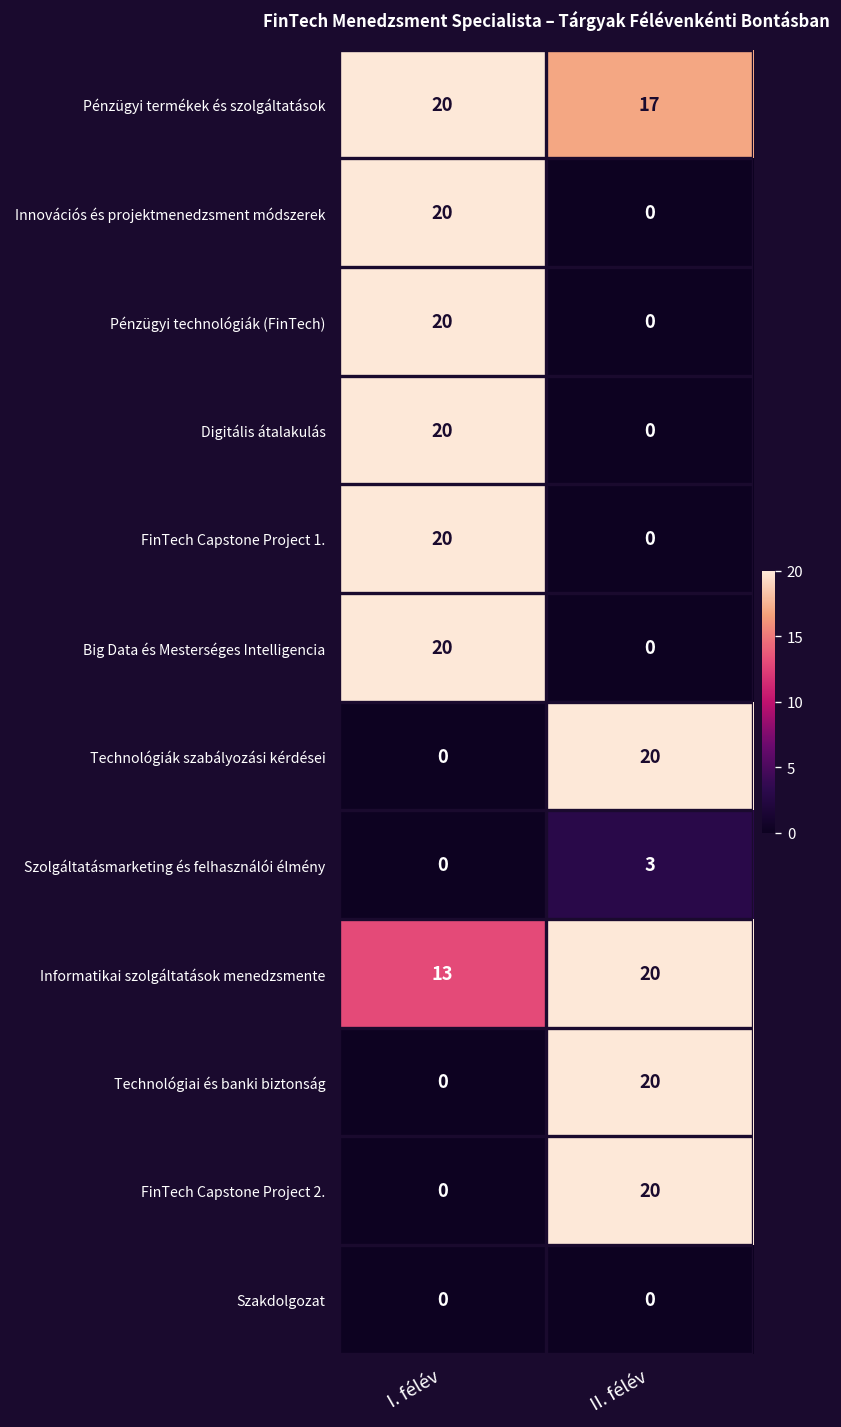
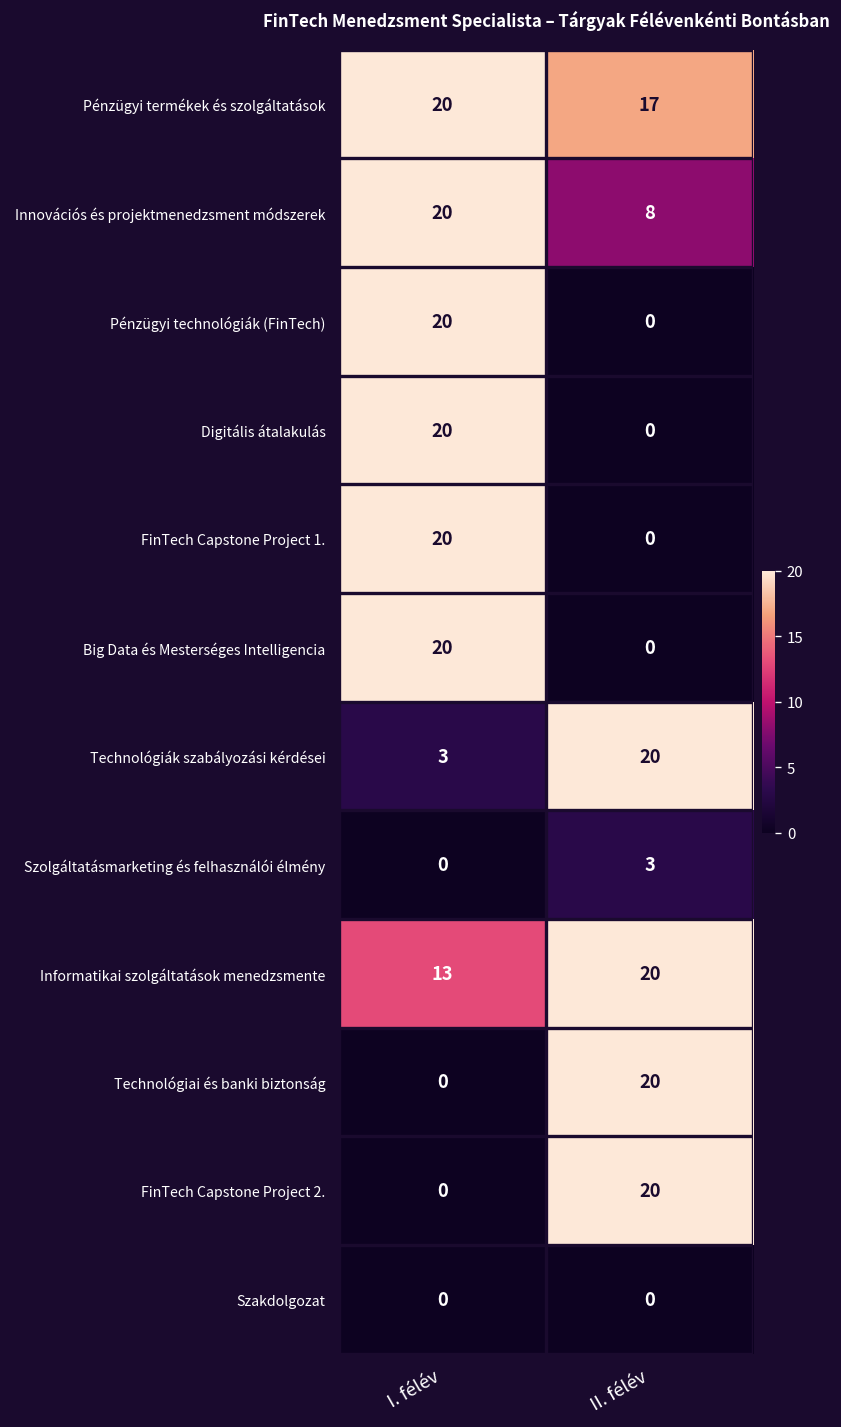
  {
    "Pénzügyi termékek és szolgáltatások": {
      "I. félév": 20,
      "II. félév": 17
    },
    "Innovációs és projektmenedzsment módszerek": {
      "I. félév": 20,
-     "II. félév": 0
+     "II. félév": 8
    },
    "Pénzügyi technológiák (FinTech)": {
      "I. félév": 20,
      "II. félév": 0
    },
    "Digitális átalakulás": {
      "I. félév": 20,
      "II. félév": 0
    },
    "FinTech Capstone Project 1.": {
      "I. félév": 20,
      "II. félév": 0
    },
    "Big Data és Mesterséges Intelligencia": {
      "I. félév": 20,
      "II. félév": 0
    },
    "Technológiák szabályozási kérdései": {
-     "I. félév": 0,
+     "I. félév": 3,
      "II. félév": 20
    },
    "Szolgáltatásmarketing és felhasználói élmény": {
      "I. félév": 0,
      "II. félév": 3
    },
    "Informatikai szolgáltatások menedzsmente": {
      "I. félév": 13,
      "II. félév": 20
    },
    "Technológiai és banki biztonság": {
      "I. félév": 0,
      "II. félév": 20
    },
    "FinTech Capstone Project 2.": {
      "I. félév": 0,
      "II. félév": 20
    },
    "Szakdolgozat": {
      "I. félév": 0,
      "II. félév": 0
    }
  }
